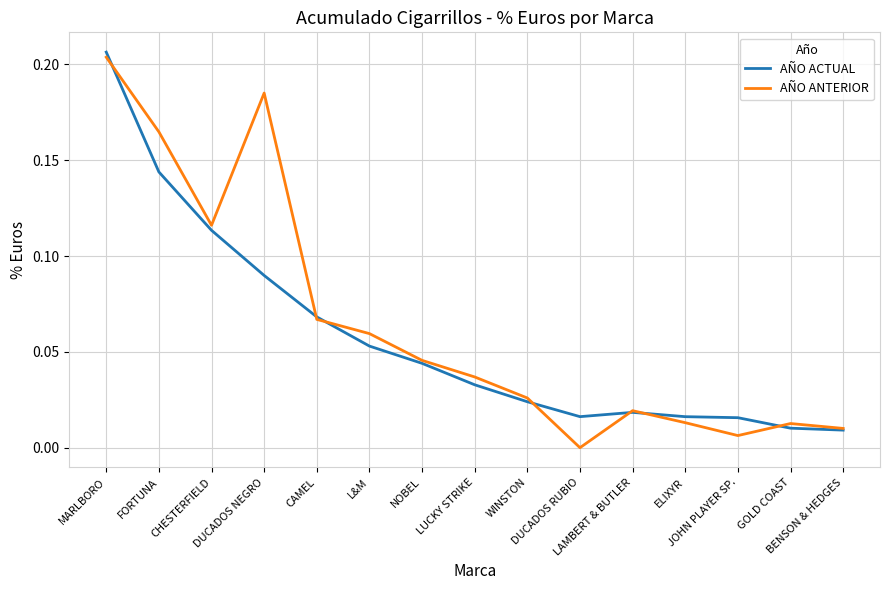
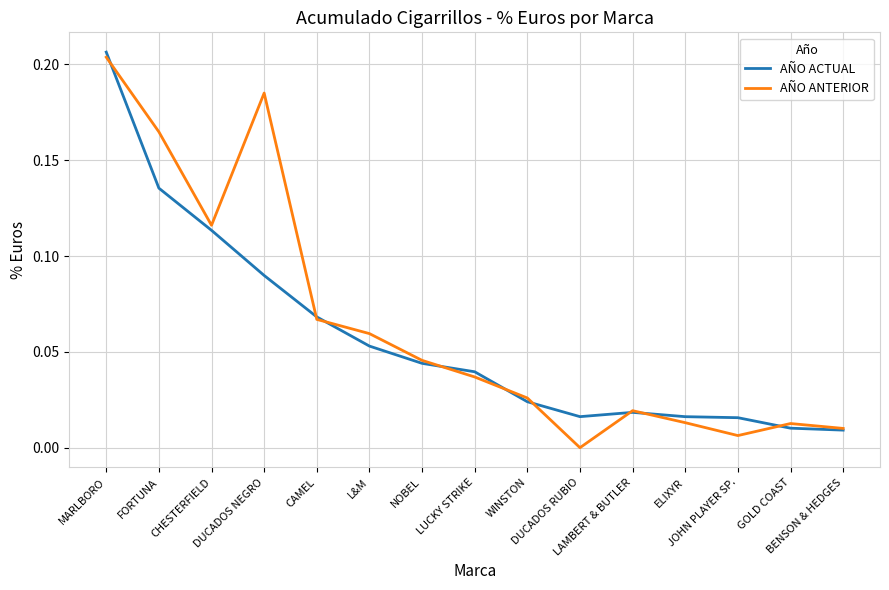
  {
    "AÑO ACTUAL": {
      "MARLBORO": 0.206,
-     "FORTUNA": 0.144,
+     "FORTUNA": 0.135,
      "CHESTERFIELD": 0.113,
      "DUCADOS NEGRO": 0.090,
      "L&M": 0.053,
      "NOBEL": 0.044,
-     "LUCKY STRIKE": 0.033,
+     "LUCKY STRIKE": 0.040,
      "WINSTON": 0.024,
      "DUCADOS RUBIO": 0.016,
      "ELIXYR": 0.016,
      "JOHN PLAYER SP.": 0.016,
      "GOLD COAST": 0.010
    },
    "AÑO ANTERIOR": {
      "MARLBORO": 0.204,
      "FORTUNA": 0.165,
      "CHESTERFIELD": 0.116,
      "DUCADOS NEGRO": 0.185,
      "L&M": 0.060,
      "NOBEL": 0.046,
      "LUCKY STRIKE": 0.037,
      "WINSTON": 0.026,
      "DUCADOS RUBIO": 0.000,
      "ELIXYR": 0.013,
      "JOHN PLAYER SP.": 0.006,
      "GOLD COAST": 0.013
    }
  }
